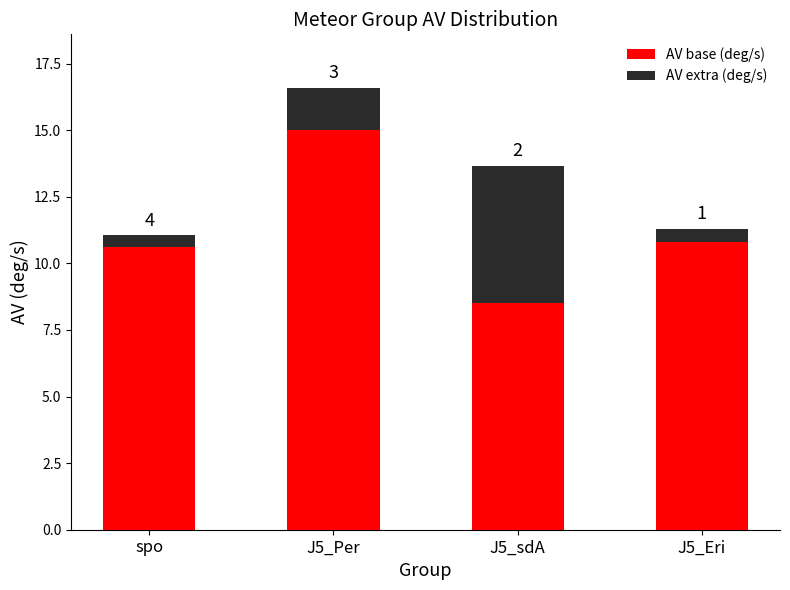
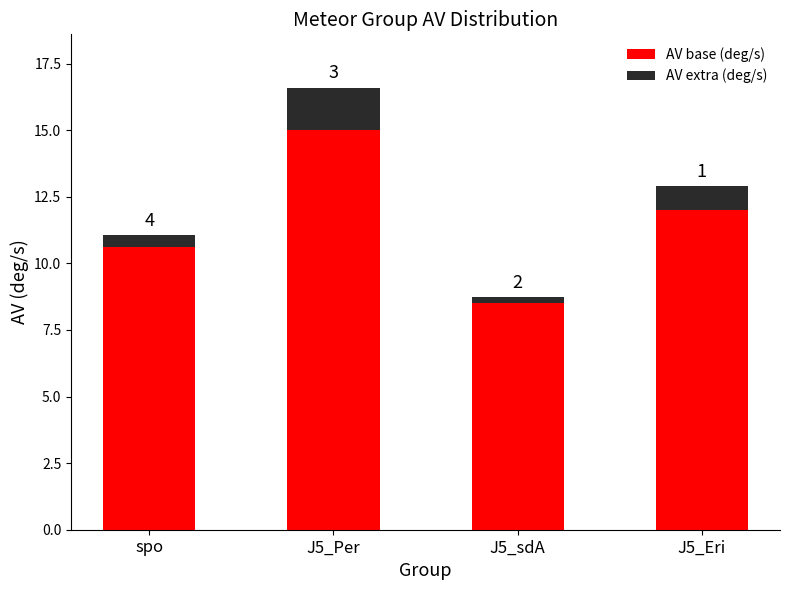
  {
    "AV base (deg/s)": {
      "spo": 10.6,
      "J5_Per": 15.0,
      "J5_sdA": 8.5,
-     "J5_Eri": 10.8
+     "J5_Eri": 12.0
    },
    "AV extra (deg/s)": {
-     "J5_sdA": 5.2,
-     "J5_Eri": 0.5
+     "J5_sdA": 0.2,
+     "J5_Eri": 0.9
    }
  }
